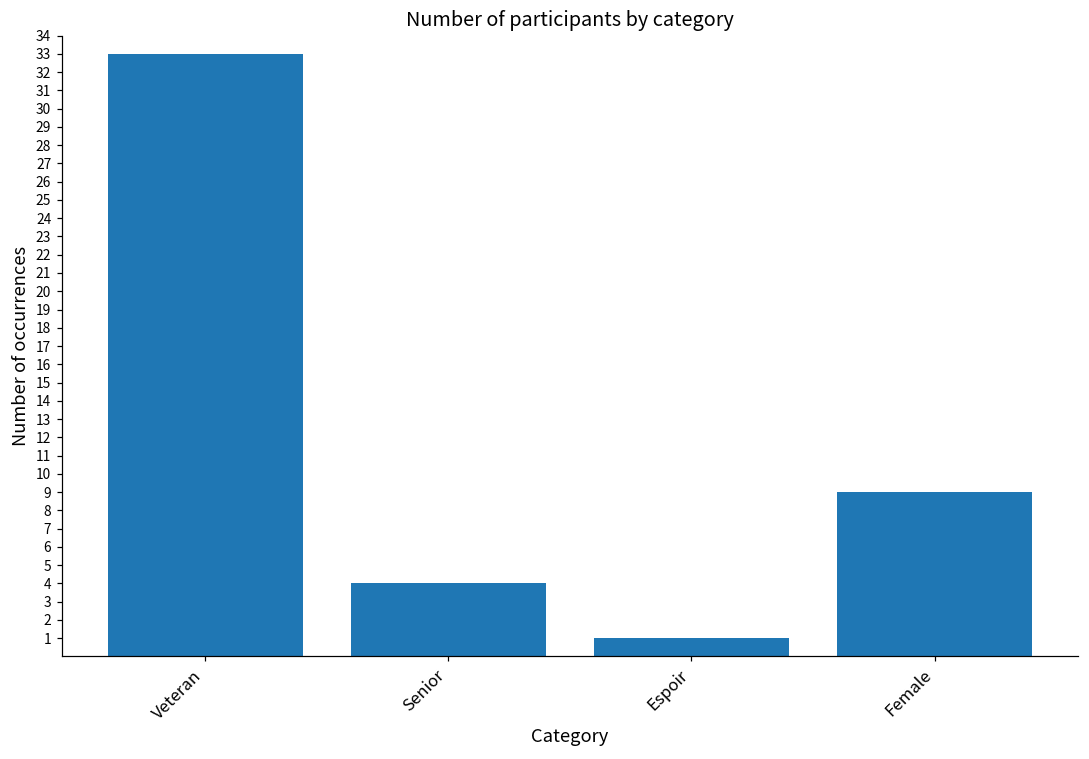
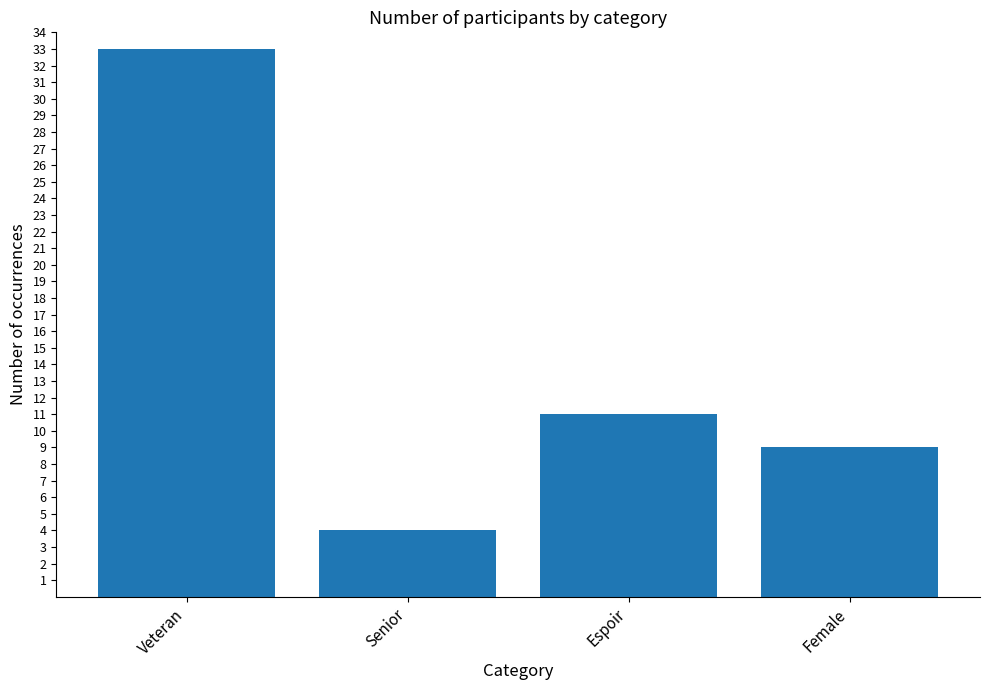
  {
    "Veteran": 33,
    "Senior": 4,
-   "Espoir": 1,
+   "Espoir": 11,
    "Female": 9
  }
